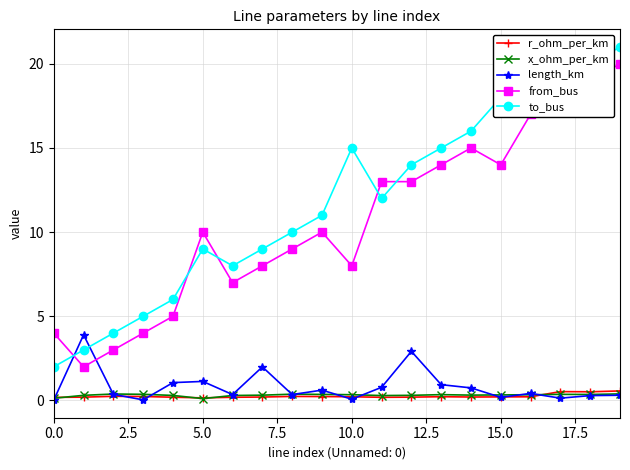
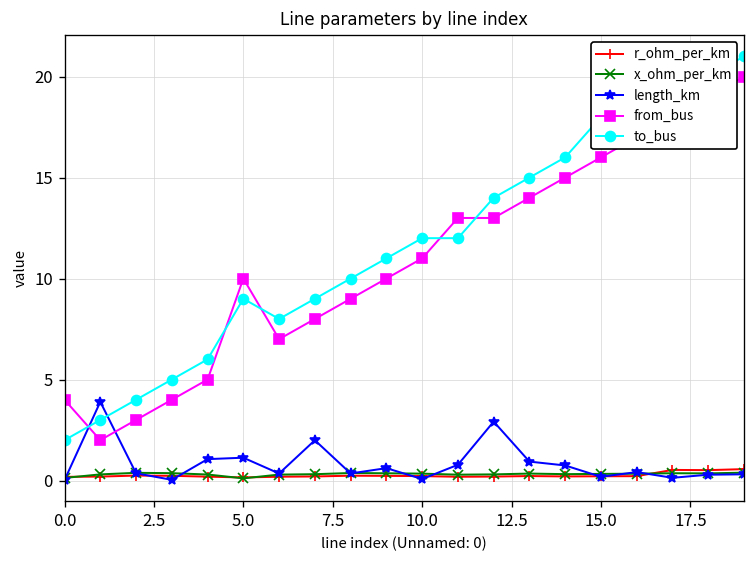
  {
    "length_km": {
      "5.0": 1
    },
    "from_bus": {
      "0.0": 4,
      "5.0": 10,
-     "10.0": 8,
-     "15.0": 14
+     "10.0": 11,
+     "15.0": 16
    },
    "to_bus": {
      "0.0": 2,
      "5.0": 9,
-     "10.0": 15
+     "10.0": 12
    }
  }
